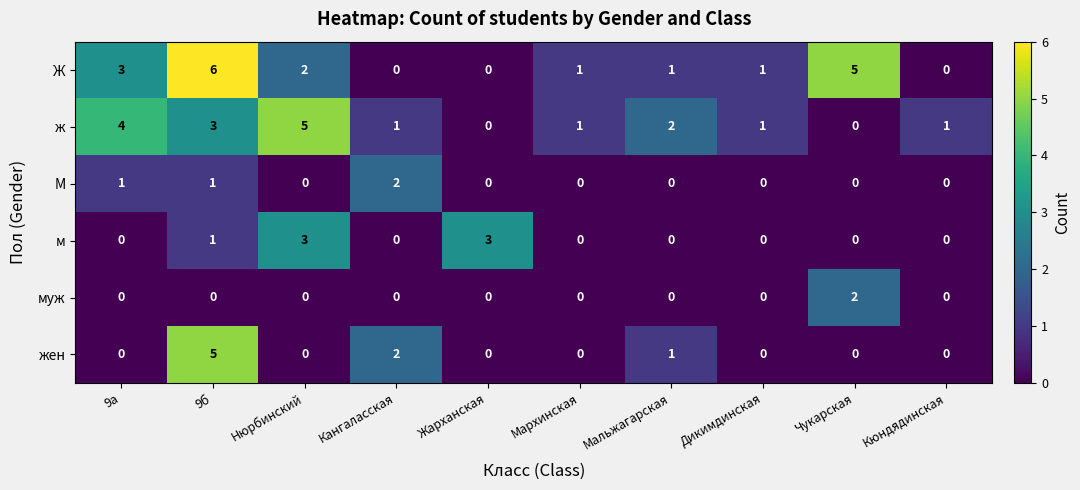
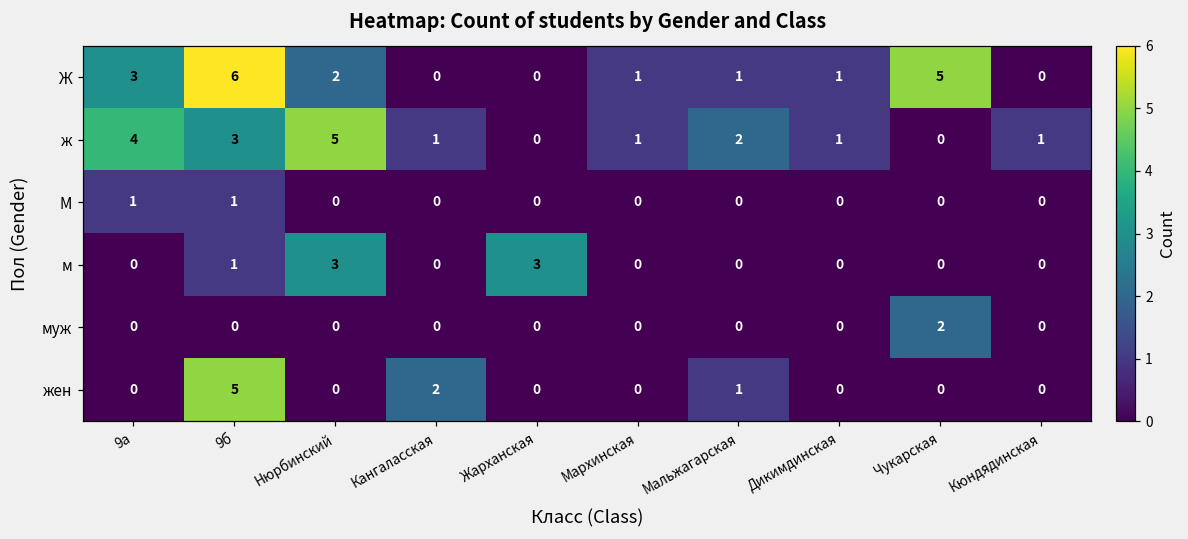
  {
    "Ж": {
      "9а": 3,
      "9б": 6,
      "Нюрбинский": 2,
      "Кангаласская": 0,
      "Жарханская": 0,
      "Мархинская": 1,
      "Мальжагарская": 1,
      "Дикимдинская": 1,
      "Чукарская": 5,
      "Кюндядинская": 0
    },
    "ж": {
      "9а": 4,
      "9б": 3,
      "Нюрбинский": 5,
      "Кангаласская": 1,
      "Жарханская": 0,
      "Мархинская": 1,
      "Мальжагарская": 2,
      "Дикимдинская": 1,
      "Чукарская": 0,
      "Кюндядинская": 1
    },
    "М": {
      "9а": 1,
      "9б": 1,
      "Нюрбинский": 0,
-     "Кангаласская": 2,
+     "Кангаласская": 0,
      "Жарханская": 0,
      "Мархинская": 0,
      "Мальжагарская": 0,
      "Дикимдинская": 0,
      "Чукарская": 0,
      "Кюндядинская": 0
    },
    "м": {
      "9а": 0,
      "9б": 1,
      "Нюрбинский": 3,
      "Кангаласская": 0,
      "Жарханская": 3,
      "Мархинская": 0,
      "Мальжагарская": 0,
      "Дикимдинская": 0,
      "Чукарская": 0,
      "Кюндядинская": 0
    },
    "муж": {
      "9а": 0,
      "9б": 0,
      "Нюрбинский": 0,
      "Кангаласская": 0,
      "Жарханская": 0,
      "Мархинская": 0,
      "Мальжагарская": 0,
      "Дикимдинская": 0,
      "Чукарская": 2,
      "Кюндядинская": 0
    },
    "жен": {
      "9а": 0,
      "9б": 5,
      "Нюрбинский": 0,
      "Кангаласская": 2,
      "Жарханская": 0,
      "Мархинская": 0,
      "Мальжагарская": 1,
      "Дикимдинская": 0,
      "Чукарская": 0,
      "Кюндядинская": 0
    }
  }
